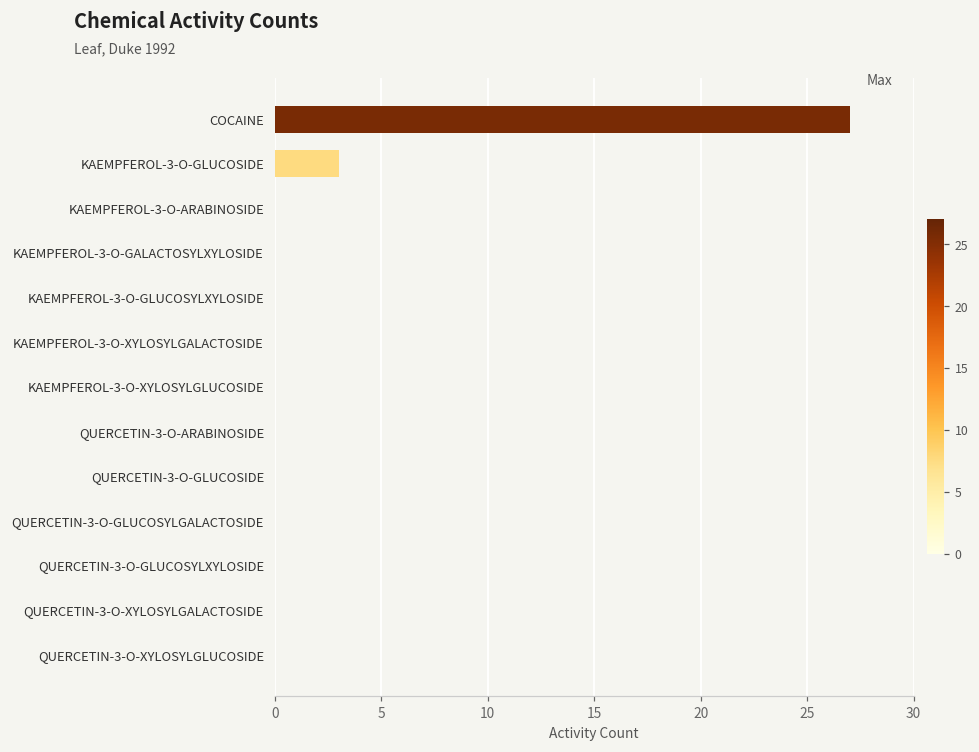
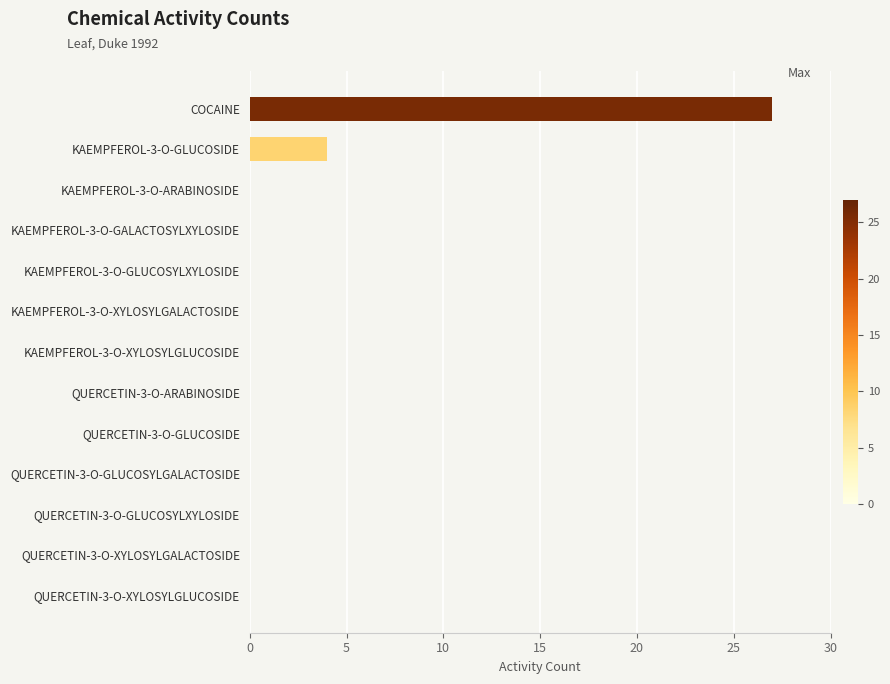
  {
    "COCAINE": 27,
-   "KAEMPFEROL-3-O-GLUCOSIDE": 3,
+   "KAEMPFEROL-3-O-GLUCOSIDE": 4,
    "KAEMPFEROL-3-O-ARABINOSIDE": 0,
    "KAEMPFEROL-3-O-GALACTOSYLXYLOSIDE": 0,
    "KAEMPFEROL-3-O-GLUCOSYLXYLOSIDE": 0,
    "KAEMPFEROL-3-O-XYLOSYLGALACTOSIDE": 0,
    "KAEMPFEROL-3-O-XYLOSYLGLUCOSIDE": 0,
    "QUERCETIN-3-O-ARABINOSIDE": 0,
    "QUERCETIN-3-O-GLUCOSIDE": 0,
    "QUERCETIN-3-O-GLUCOSYLGALACTOSIDE": 0,
    "QUERCETIN-3-O-GLUCOSYLXYLOSIDE": 0,
    "QUERCETIN-3-O-XYLOSYLGALACTOSIDE": 0,
    "QUERCETIN-3-O-XYLOSYLGLUCOSIDE": 0
  }
